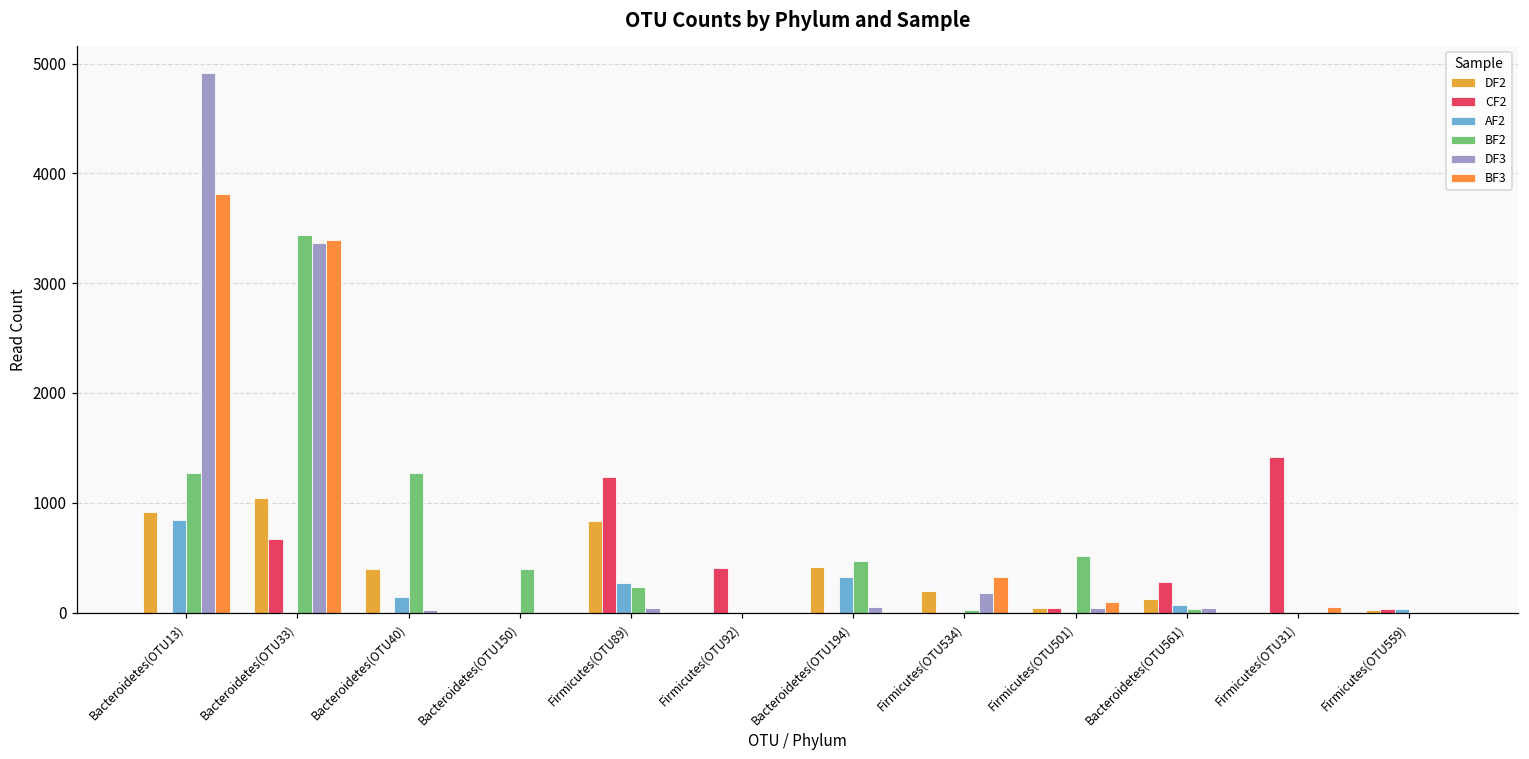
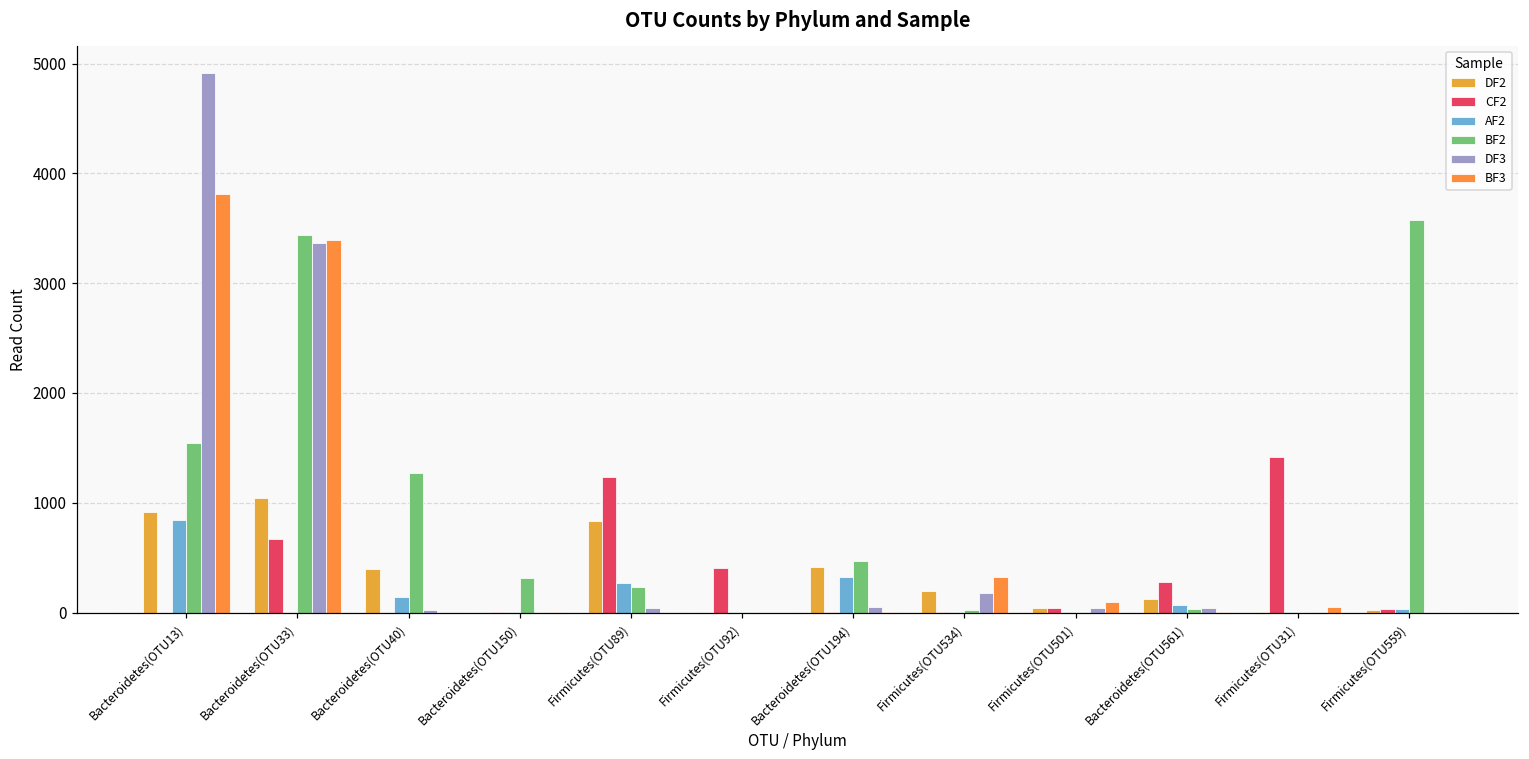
  {
    "CF2": {
      "Bacteroidetes(OTU13)": 0,
      "Bacteroidetes(OTU33)": 700,
      "Bacteroidetes(OTU40)": 0,
      "Firmicutes(OTU89)": 1200,
      "Firmicutes(OTU92)": 400,
      "Firmicutes(OTU501)": 0,
      "Bacteroidetes(OTU561)": 300,
      "Firmicutes(OTU31)": 1400,
      "Firmicutes(OTU559)": 0
    },
    "BF2": {
-     "Bacteroidetes(OTU13)": 1300,
+     "Bacteroidetes(OTU13)": 1500,
      "Bacteroidetes(OTU33)": 3400,
      "Bacteroidetes(OTU40)": 1300,
-     "Bacteroidetes(OTU150)": 400,
+     "Bacteroidetes(OTU150)": 300,
      "Firmicutes(OTU89)": 200,
      "Bacteroidetes(OTU194)": 500,
-     "Firmicutes(OTU501)": 500,
+     "Firmicutes(OTU501)": 0,
      "Bacteroidetes(OTU561)": 0,
      "Firmicutes(OTU31)": 0,
-     "Firmicutes(OTU559)": 0
+     "Firmicutes(OTU559)": 3600
    }
  }
